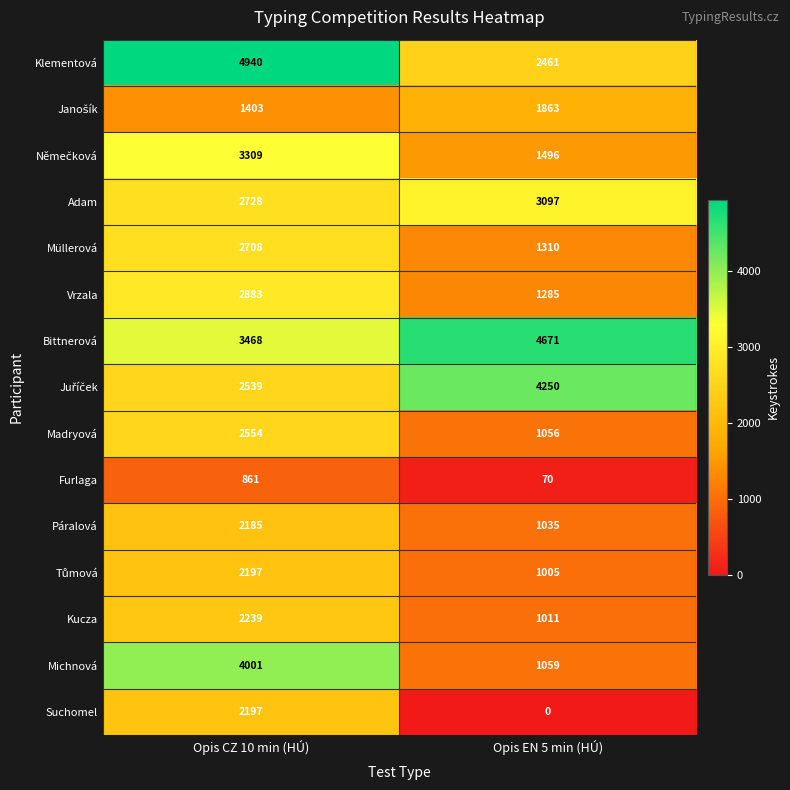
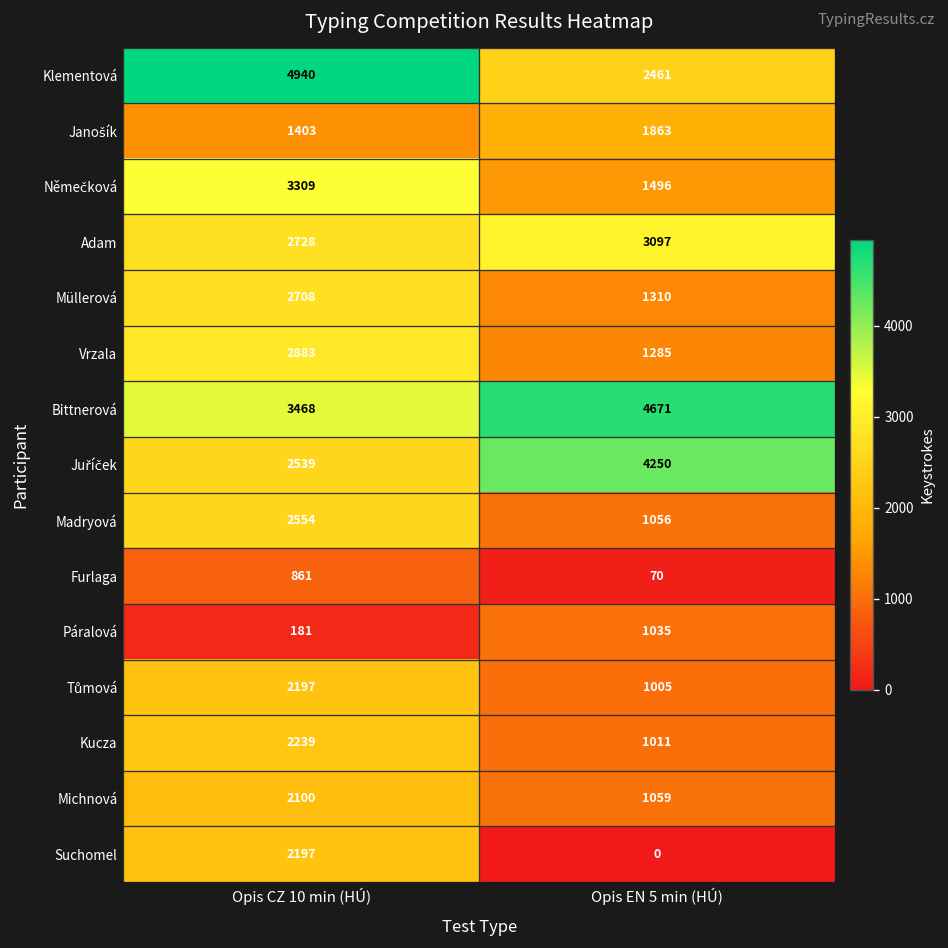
  {
    "Klementová": {
      "Opis CZ 10 min (HÚ)": 4940,
      "Opis EN 5 min (HÚ)": 2461
    },
    "Janošík": {
      "Opis CZ 10 min (HÚ)": 1403,
      "Opis EN 5 min (HÚ)": 1863
    },
    "Němečková": {
      "Opis CZ 10 min (HÚ)": 3309,
      "Opis EN 5 min (HÚ)": 1496
    },
    "Adam": {
      "Opis CZ 10 min (HÚ)": 2728,
      "Opis EN 5 min (HÚ)": 3097
    },
    "Müllerová": {
      "Opis CZ 10 min (HÚ)": 2708,
      "Opis EN 5 min (HÚ)": 1310
    },
    "Vrzala": {
      "Opis CZ 10 min (HÚ)": 2883,
      "Opis EN 5 min (HÚ)": 1285
    },
    "Bittnerová": {
      "Opis CZ 10 min (HÚ)": 3468,
      "Opis EN 5 min (HÚ)": 4671
    },
    "Juříček": {
      "Opis CZ 10 min (HÚ)": 2539,
      "Opis EN 5 min (HÚ)": 4250
    },
    "Madryová": {
      "Opis CZ 10 min (HÚ)": 2554,
      "Opis EN 5 min (HÚ)": 1056
    },
    "Furlaga": {
      "Opis CZ 10 min (HÚ)": 861,
      "Opis EN 5 min (HÚ)": 70
    },
    "Páralová": {
-     "Opis CZ 10 min (HÚ)": 2185,
+     "Opis CZ 10 min (HÚ)": 181,
      "Opis EN 5 min (HÚ)": 1035
    },
    "Tůmová": {
      "Opis CZ 10 min (HÚ)": 2197,
      "Opis EN 5 min (HÚ)": 1005
    },
    "Kucza": {
      "Opis CZ 10 min (HÚ)": 2239,
      "Opis EN 5 min (HÚ)": 1011
    },
    "Michnová": {
-     "Opis CZ 10 min (HÚ)": 4001,
+     "Opis CZ 10 min (HÚ)": 2100,
      "Opis EN 5 min (HÚ)": 1059
    },
    "Suchomel": {
      "Opis CZ 10 min (HÚ)": 2197,
      "Opis EN 5 min (HÚ)": 0
    }
  }
